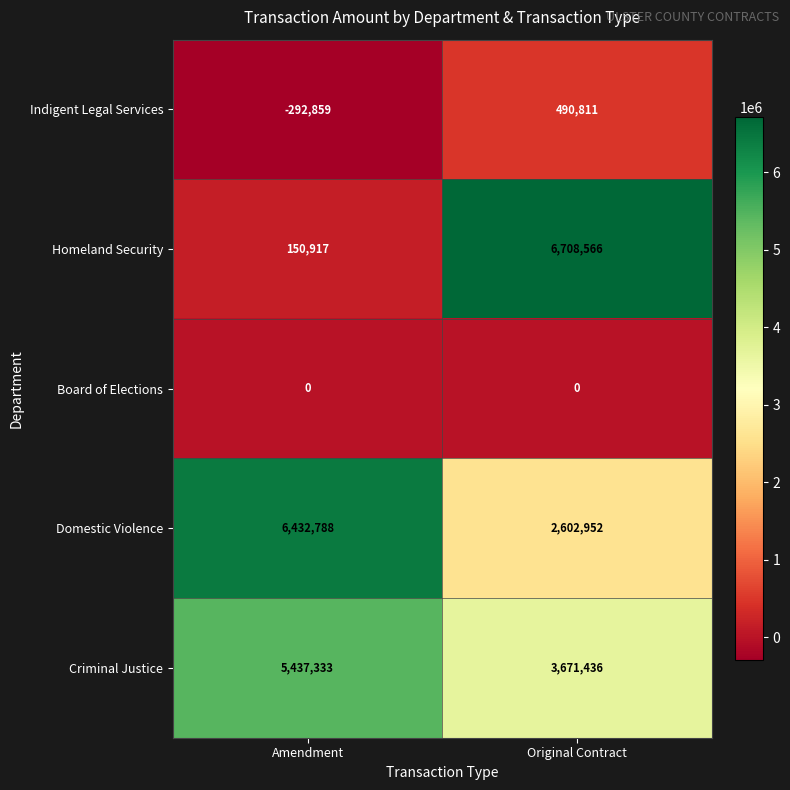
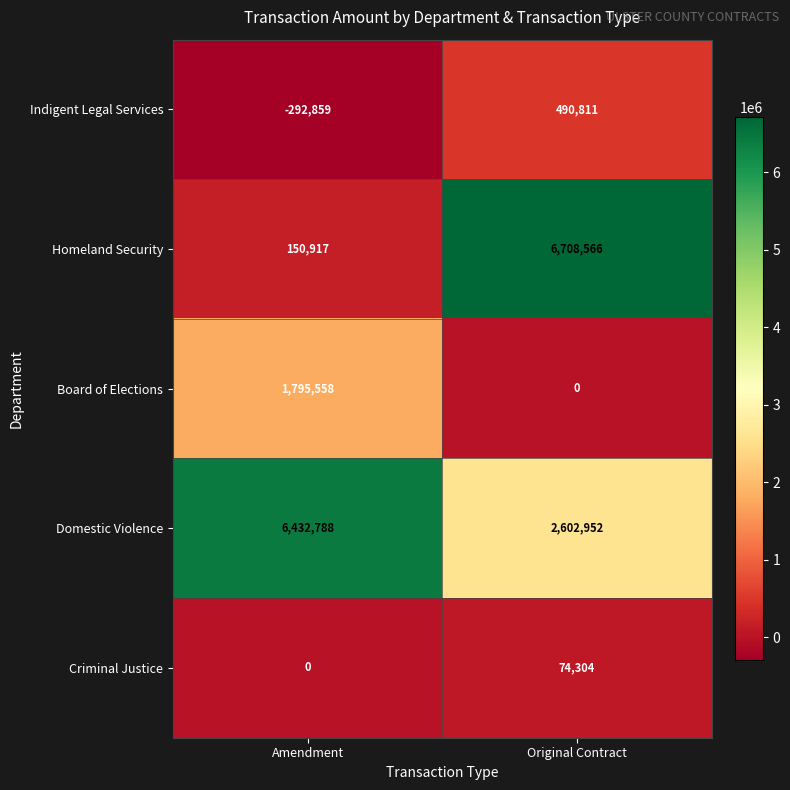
  {
    "Indigent Legal Services": {
      "Amendment": "-292,859",
      "Original Contract": "490,811"
    },
    "Homeland Security": {
      "Amendment": "150,917",
      "Original Contract": "6,708,566"
    },
    "Board of Elections": {
-     "Amendment": "0",
+     "Amendment": "1,795,558",
      "Original Contract": "0"
    },
    "Domestic Violence": {
      "Amendment": "6,432,788",
      "Original Contract": "2,602,952"
    },
    "Criminal Justice": {
-     "Amendment": "5,437,333",
-     "Original Contract": "3,671,436"
+     "Amendment": "0",
+     "Original Contract": "74,304"
    }
  }
